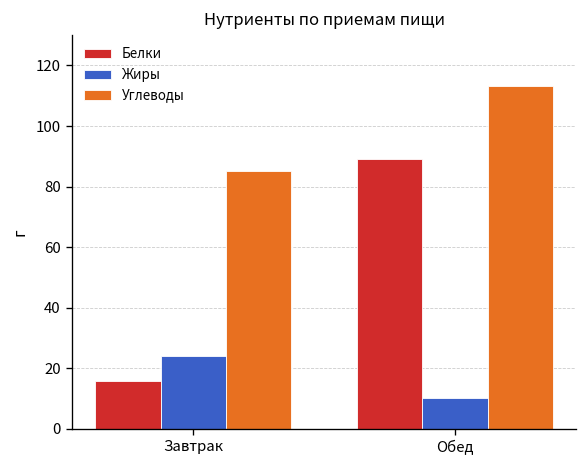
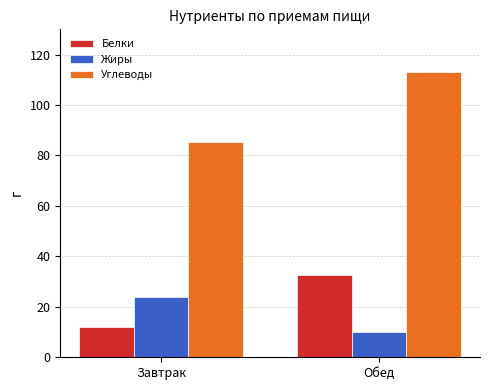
  {
    "Белки": {
-     "Завтрак": 16,
-     "Обед": 89
+     "Завтрак": 12,
+     "Обед": 32
    },
    "Жиры": {
      "Завтрак": 24,
      "Обед": 10
    },
    "Углеводы": {
      "Завтрак": 85,
      "Обед": 113
    }
  }
